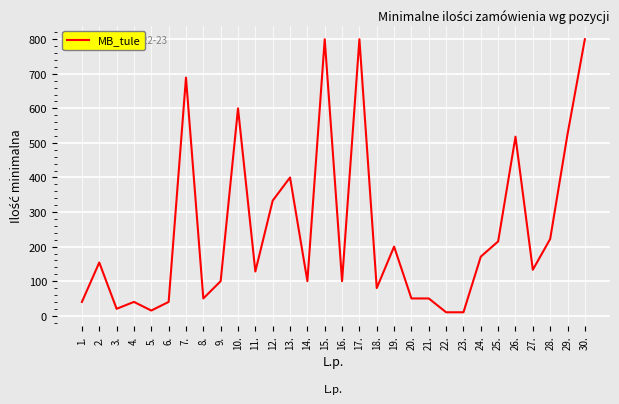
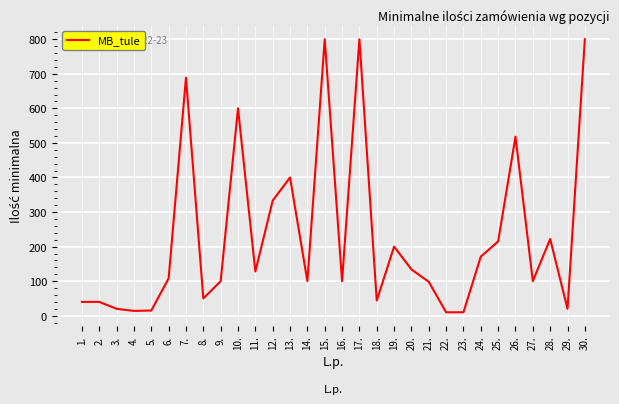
  {
    "1.": 40,
-   "2.": 150,
+   "2.": 40,
    "3.": 20,
-   "4.": 40,
+   "4.": 10,
    "5.": 20,
-   "6.": 40,
+   "6.": 110,
    "7.": 690,
    "8.": 50,
    "9.": 100,
    "10.": 600,
    "11.": 130,
    "12.": 330,
    "13.": 400,
    "14.": 100,
    "15.": 800,
    "16.": 100,
    "17.": 800,
-   "18.": 80,
+   "18.": 40,
    "19.": 200,
-   "20.": 50,
-   "21.": 50,
+   "20.": 130,
+   "21.": 100,
    "22.": 10,
    "23.": 10,
    "24.": 170,
    "25.": 220,
    "26.": 520,
-   "27.": 130,
+   "27.": 100,
    "28.": 220,
-   "29.": 530,
+   "29.": 20,
    "30.": 800
  }
